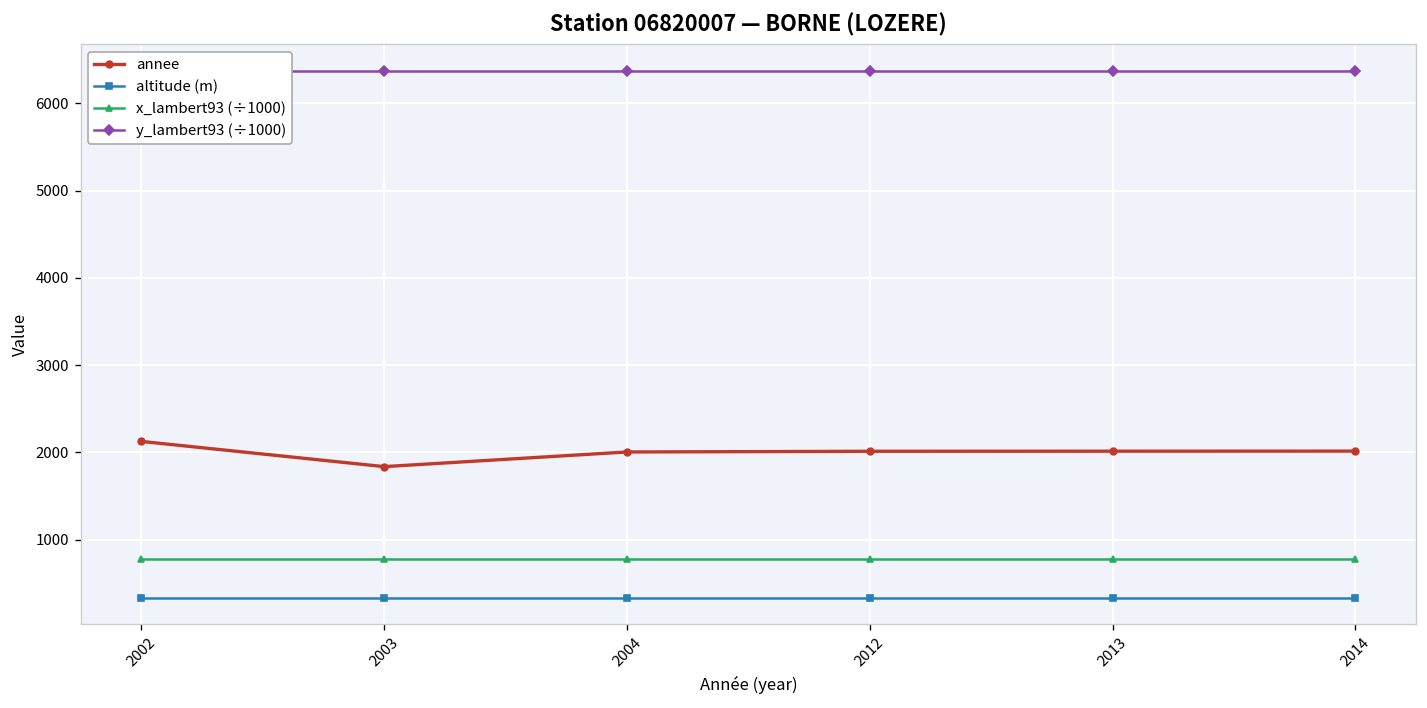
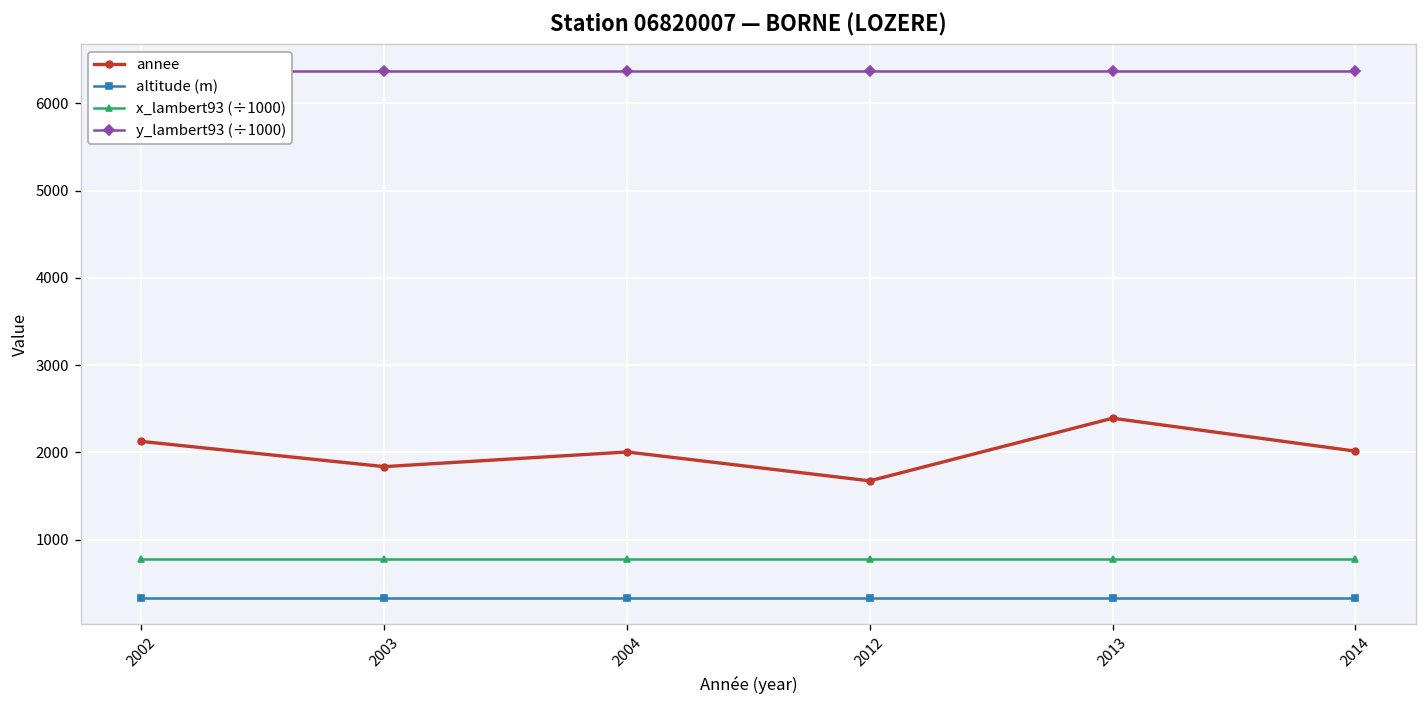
  {
    "annee": {
      "2002": 2100,
      "2003": 1800,
      "2004": 2000,
-     "2012": 2000,
-     "2013": 2000,
+     "2012": 1700,
+     "2013": 2400,
      "2014": 2000
    },
    "altitude (m)": {
      "2002": 300,
      "2003": 300,
      "2004": 300,
      "2012": 300,
      "2013": 300,
      "2014": 300
    },
    "x_lambert93 (÷1000)": {
      "2002": 800,
      "2003": 800,
      "2004": 800,
      "2012": 800,
      "2013": 800,
      "2014": 800
    },
    "y_lambert93 (÷1000)": {
      "2003": 6400,
      "2004": 6400,
      "2012": 6400,
      "2013": 6400,
      "2014": 6400
    }
  }
